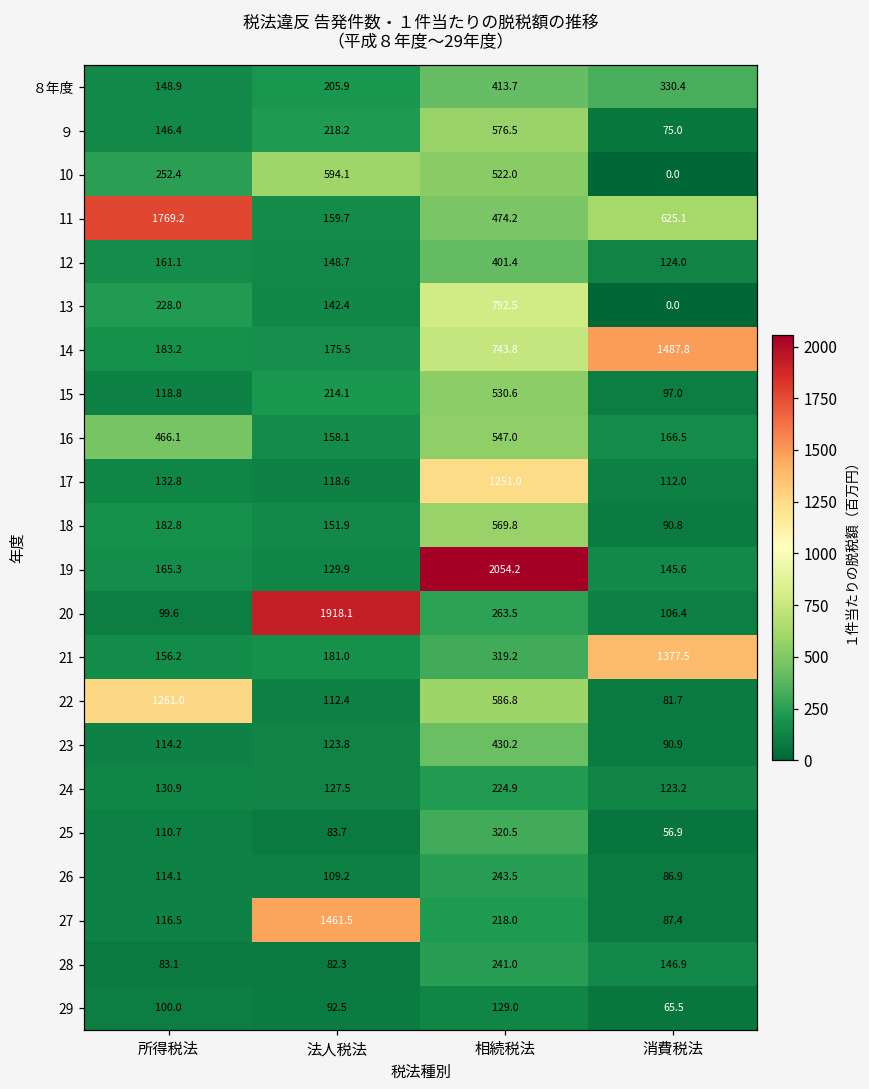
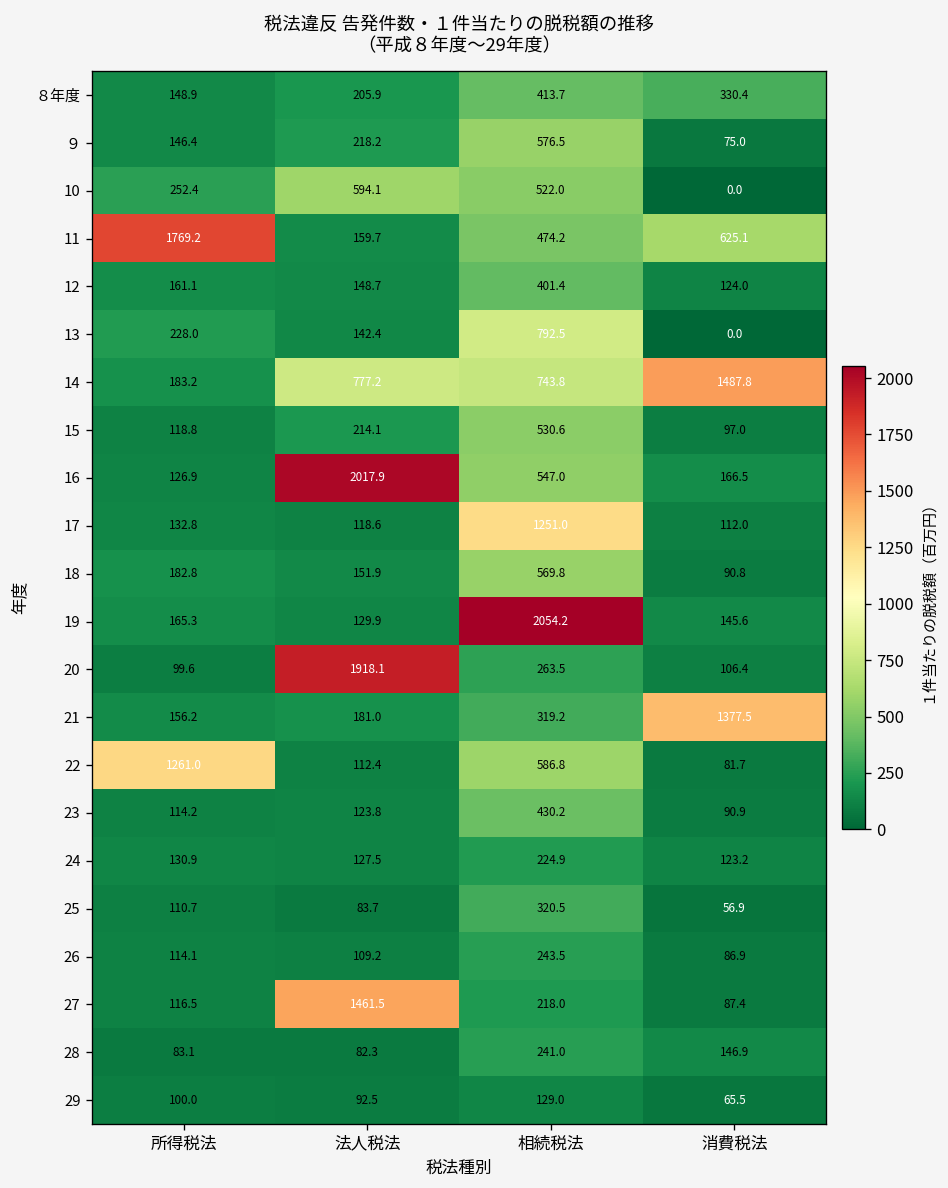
  {
    "８年度": {
      "所得税法": 148.9,
      "法人税法": 205.9,
      "相続税法": 413.7,
      "消費税法": 330.4
    },
    "９": {
      "所得税法": 146.4,
      "法人税法": 218.2,
      "相続税法": 576.5,
      "消費税法": 75.0
    },
    "10": {
      "所得税法": 252.4,
      "法人税法": 594.1,
      "相続税法": 522.0,
      "消費税法": 0.0
    },
    "11": {
      "所得税法": 1769.2,
      "法人税法": 159.7,
      "相続税法": 474.2,
      "消費税法": 625.1
    },
    "12": {
      "所得税法": 161.1,
      "法人税法": 148.7,
      "相続税法": 401.4,
      "消費税法": 124.0
    },
    "13": {
      "所得税法": 228.0,
      "法人税法": 142.4,
      "相続税法": 792.5,
      "消費税法": 0.0
    },
    "14": {
      "所得税法": 183.2,
-     "法人税法": 175.5,
+     "法人税法": 777.2,
      "相続税法": 743.8,
      "消費税法": 1487.8
    },
    "15": {
      "所得税法": 118.8,
      "法人税法": 214.1,
      "相続税法": 530.6,
      "消費税法": 97.0
    },
    "16": {
-     "所得税法": 466.1,
-     "法人税法": 158.1,
+     "所得税法": 126.9,
+     "法人税法": 2017.9,
      "相続税法": 547.0,
      "消費税法": 166.5
    },
    "17": {
      "所得税法": 132.8,
      "法人税法": 118.6,
      "相続税法": 1251.0,
      "消費税法": 112.0
    },
    "18": {
      "所得税法": 182.8,
      "法人税法": 151.9,
      "相続税法": 569.8,
      "消費税法": 90.8
    },
    "19": {
      "所得税法": 165.3,
      "法人税法": 129.9,
      "相続税法": 2054.2,
      "消費税法": 145.6
    },
    "20": {
      "所得税法": 99.6,
      "法人税法": 1918.1,
      "相続税法": 263.5,
      "消費税法": 106.4
    },
    "21": {
      "所得税法": 156.2,
      "法人税法": 181.0,
      "相続税法": 319.2,
      "消費税法": 1377.5
    },
    "22": {
      "所得税法": 1261.0,
      "法人税法": 112.4,
      "相続税法": 586.8,
      "消費税法": 81.7
    },
    "23": {
      "所得税法": 114.2,
      "法人税法": 123.8,
      "相続税法": 430.2,
      "消費税法": 90.9
    },
    "24": {
      "所得税法": 130.9,
      "法人税法": 127.5,
      "相続税法": 224.9,
      "消費税法": 123.2
    },
    "25": {
      "所得税法": 110.7,
      "法人税法": 83.7,
      "相続税法": 320.5,
      "消費税法": 56.9
    },
    "26": {
      "所得税法": 114.1,
      "法人税法": 109.2,
      "相続税法": 243.5,
      "消費税法": 86.9
    },
    "27": {
      "所得税法": 116.5,
      "法人税法": 1461.5,
      "相続税法": 218.0,
      "消費税法": 87.4
    },
    "28": {
      "所得税法": 83.1,
      "法人税法": 82.3,
      "相続税法": 241.0,
      "消費税法": 146.9
    },
    "29": {
      "所得税法": 100.0,
      "法人税法": 92.5,
      "相続税法": 129.0,
      "消費税法": 65.5
    }
  }
